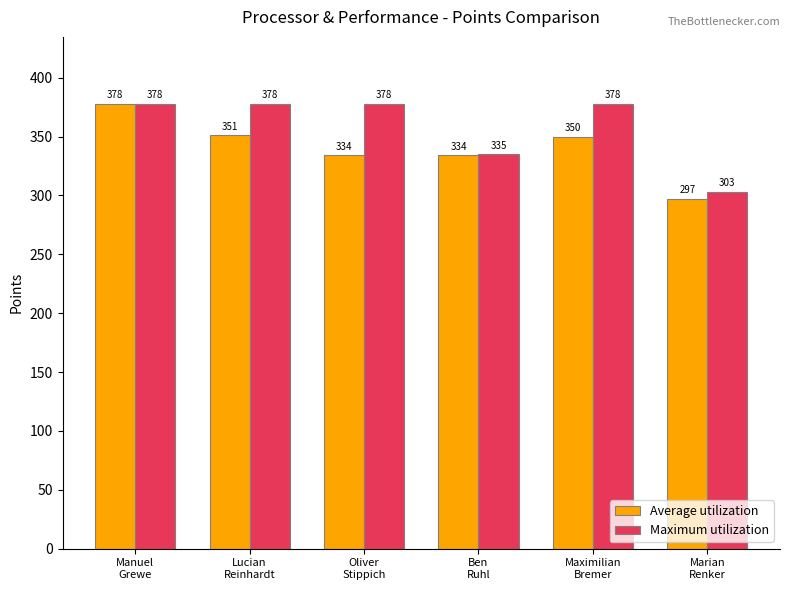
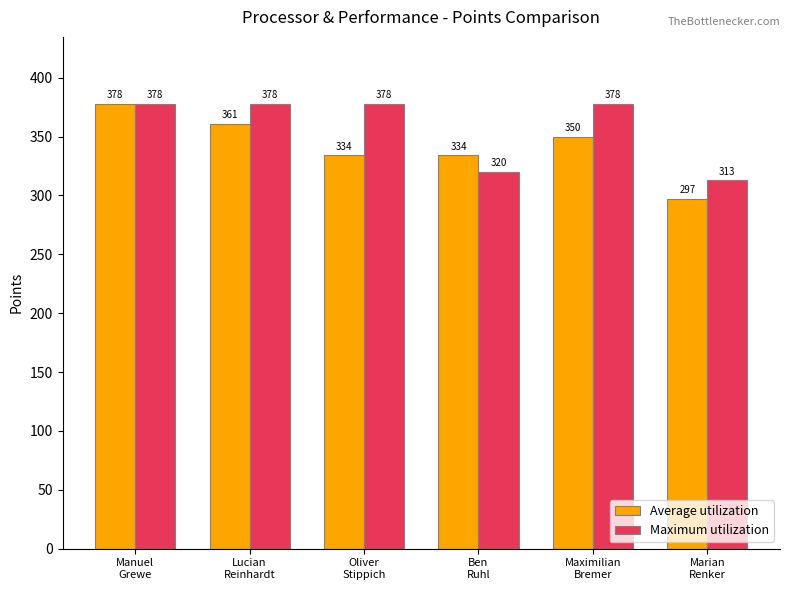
  {
    "Average utilization": {
      "Manuel Grewe": 378,
-     "Lucian Reinhardt": 351,
+     "Lucian Reinhardt": 361,
      "Oliver Stippich": 334,
      "Ben Ruhl": 334,
      "Maximilian Bremer": 350,
      "Marian Renker": 297
    },
    "Maximum utilization": {
      "Manuel Grewe": 378,
      "Lucian Reinhardt": 378,
      "Oliver Stippich": 378,
-     "Ben Ruhl": 335,
+     "Ben Ruhl": 320,
      "Maximilian Bremer": 378,
-     "Marian Renker": 303
+     "Marian Renker": 313
    }
  }
